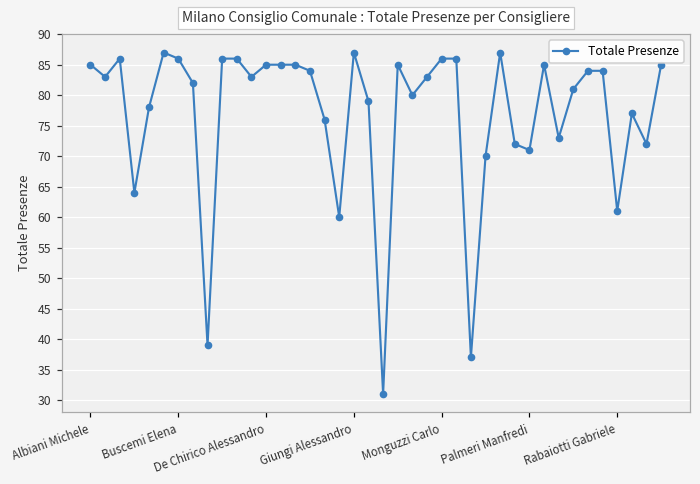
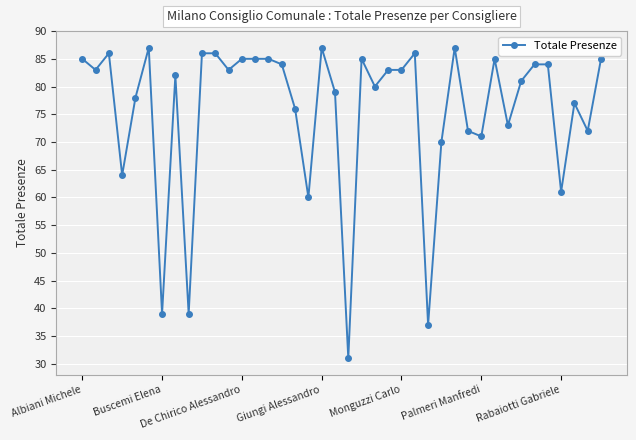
  {
    "Albiani Michele": 85,
-   "Buscemi Elena": 86,
+   "Buscemi Elena": 39,
    "De Chirico Alessandro": 85,
    "Giungi Alessandro": 87,
-   "Monguzzi Carlo": 86,
+   "Monguzzi Carlo": 83,
    "Palmeri Manfredi": 71,
    "Rabaiotti Gabriele": 61
  }
